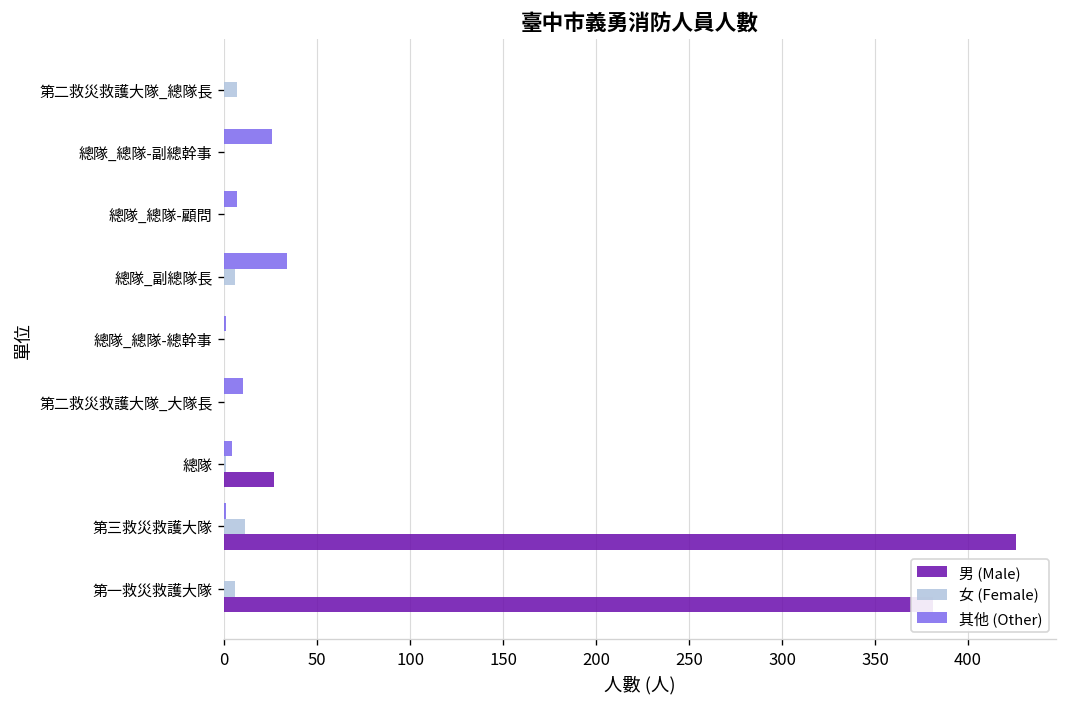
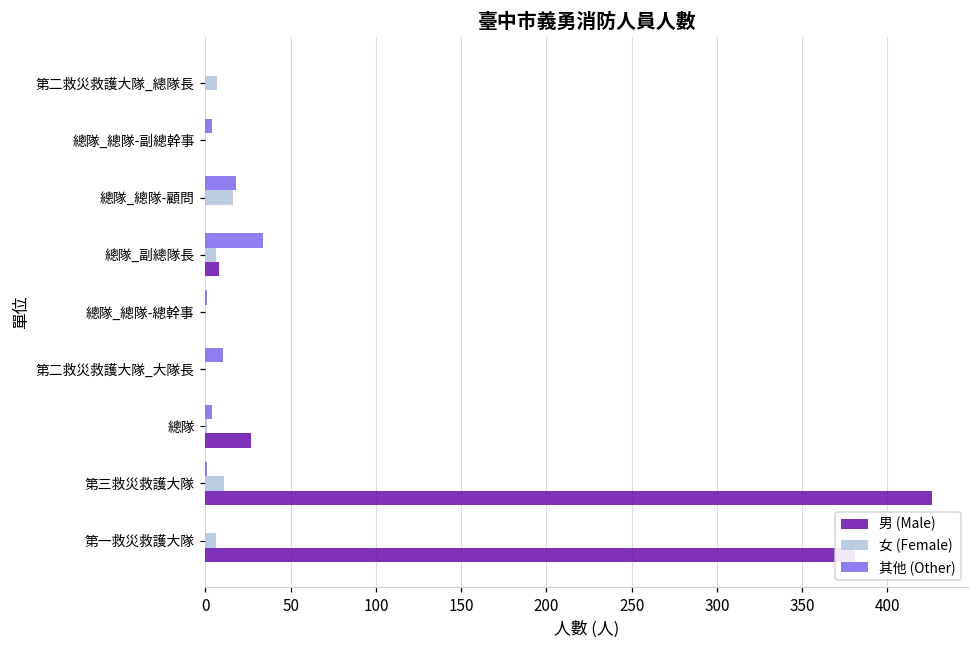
  {
    "男 (Male)": {
      "第二救災救護大隊_總隊長": 0,
      "總隊_總隊-副總幹事": 0,
      "總隊_總隊-顧問": 0,
-     "總隊_副總隊長": 0,
+     "總隊_副總隊長": 8,
      "總隊_總隊-總幹事": 0,
      "第二救災救護大隊_大隊長": 0,
      "總隊": 27,
      "第三救災救護大隊": 426
    },
    "女 (Female)": {
      "第二救災救護大隊_總隊長": 7,
      "總隊_總隊-副總幹事": 0,
-     "總隊_總隊-顧問": 0,
+     "總隊_總隊-顧問": 16,
      "總隊_副總隊長": 6,
      "總隊_總隊-總幹事": 0,
      "第二救災救護大隊_大隊長": 0,
      "第三救災救護大隊": 11,
      "第一救災救護大隊": 6
    },
    "其他 (Other)": {
      "第二救災救護大隊_總隊長": 0,
-     "總隊_總隊-副總幹事": 26,
-     "總隊_總隊-顧問": 7,
+     "總隊_總隊-副總幹事": 4,
+     "總隊_總隊-顧問": 18,
      "總隊_副總隊長": 34,
      "第二救災救護大隊_大隊長": 10,
      "總隊": 4,
      "第一救災救護大隊": 0
    }
  }
